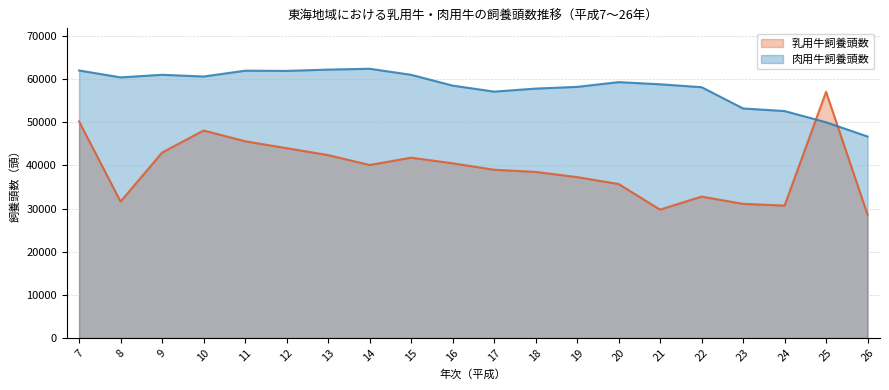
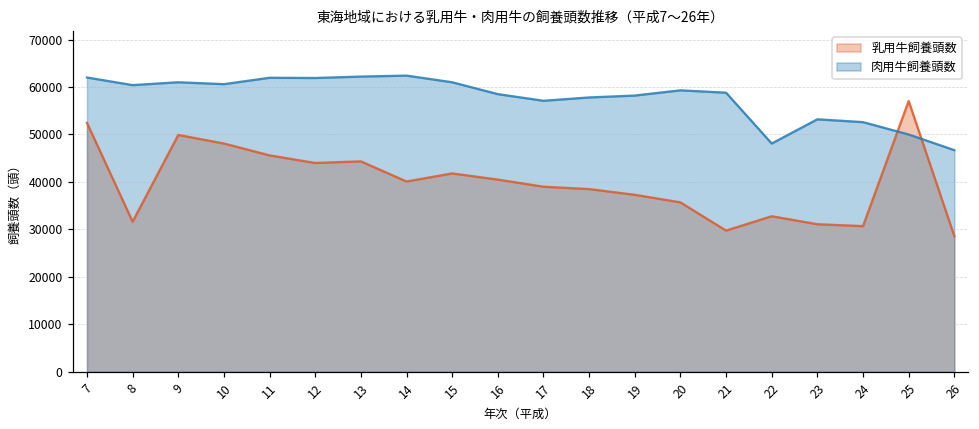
  {
    "乳用牛飼養頭数": {
-     "7": 50000,
+     "7": 52000,
      "8": 32000,
-     "9": 43000,
+     "9": 50000,
      "10": 48000,
      "11": 46000,
      "12": 44000,
-     "13": 42000,
+     "13": 44000,
      "14": 40000,
      "15": 42000,
      "16": 41000,
      "17": 39000,
      "18": 39000,
      "19": 37000,
      "20": 36000,
      "21": 30000,
      "22": 33000,
      "23": 31000,
      "24": 31000,
      "25": 57000,
      "26": 29000
    },
    "肉用牛飼養頭数": {
      "7": 62000,
      "8": 60000,
      "9": 61000,
      "10": 61000,
      "11": 62000,
      "12": 62000,
      "13": 62000,
      "14": 62000,
      "15": 61000,
      "16": 59000,
      "17": 57000,
      "18": 58000,
      "19": 58000,
      "20": 59000,
      "21": 59000,
-     "22": 58000,
+     "22": 48000,
      "23": 53000,
      "24": 53000,
      "25": 50000,
      "26": 47000
    }
  }
